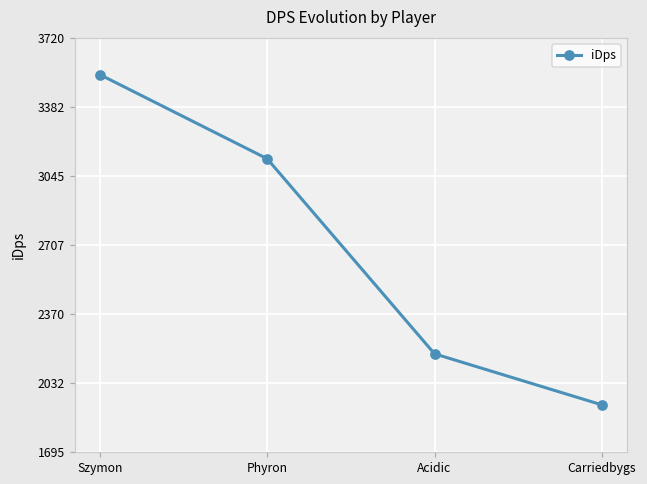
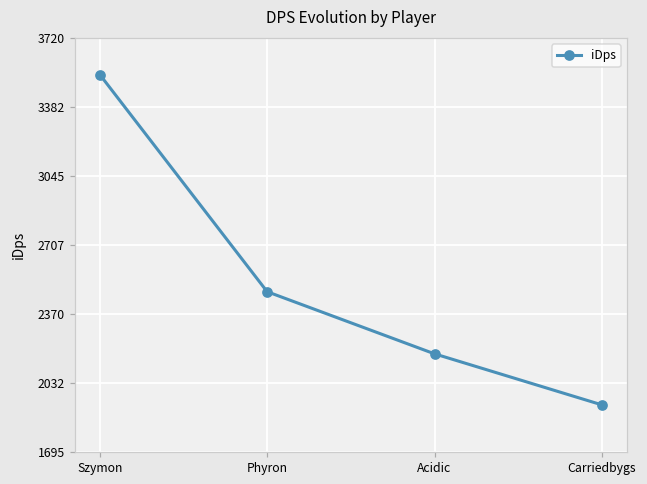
  {
    "Szymon": 3540,
-   "Phyron": 3130,
+   "Phyron": 2480,
    "Acidic": 2180,
    "Carriedbygs": 1930
  }
